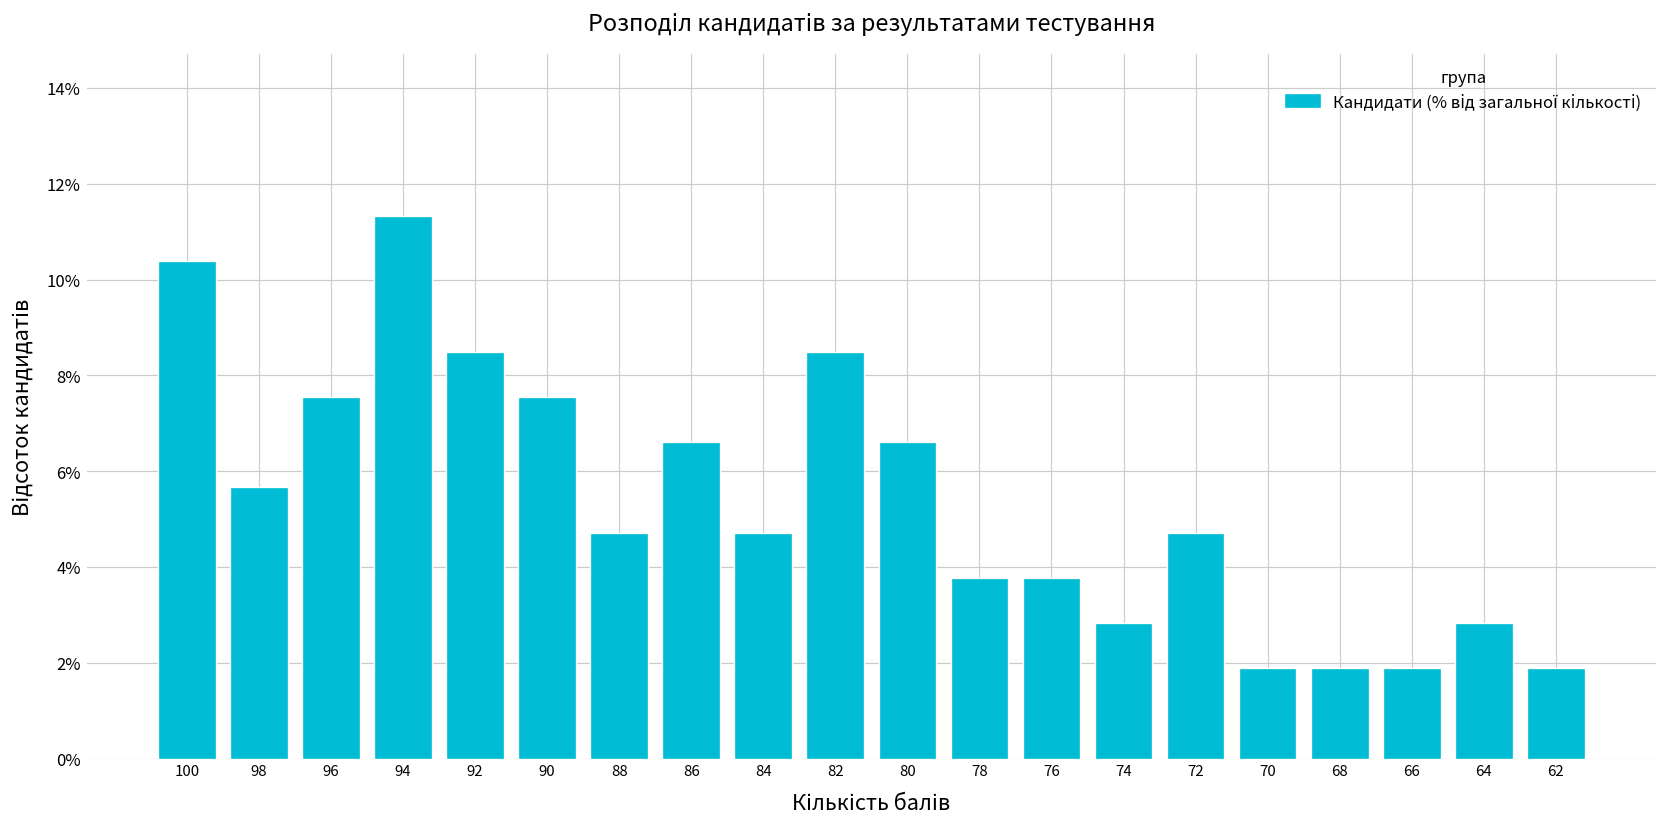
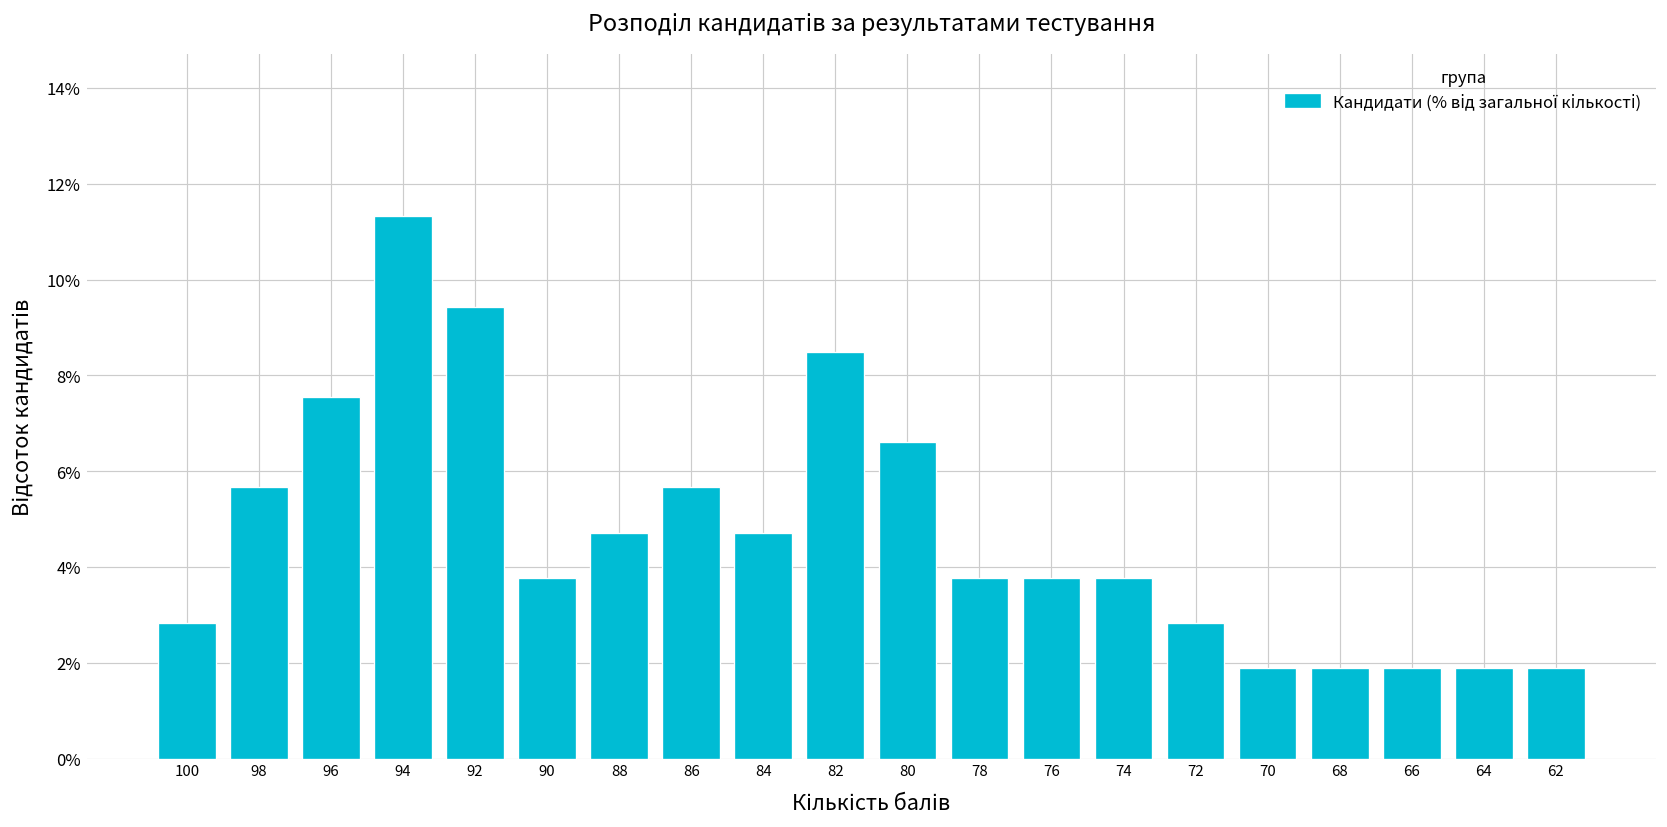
  {
-   "100": "10.4%",
+   "100": "2.8%",
    "98": "5.7%",
    "96": "7.5%",
    "94": "11.3%",
-   "92": "8.5%",
-   "90": "7.5%",
+   "92": "9.4%",
+   "90": "3.8%",
    "88": "4.7%",
-   "86": "6.6%",
+   "86": "5.7%",
    "84": "4.7%",
    "82": "8.5%",
    "80": "6.6%",
    "78": "3.8%",
    "76": "3.8%",
-   "74": "2.8%",
-   "72": "4.7%",
+   "74": "3.8%",
+   "72": "2.8%",
    "70": "1.9%",
    "68": "1.9%",
    "66": "1.9%",
-   "64": "2.8%",
+   "64": "1.9%",
    "62": "1.9%"
  }
